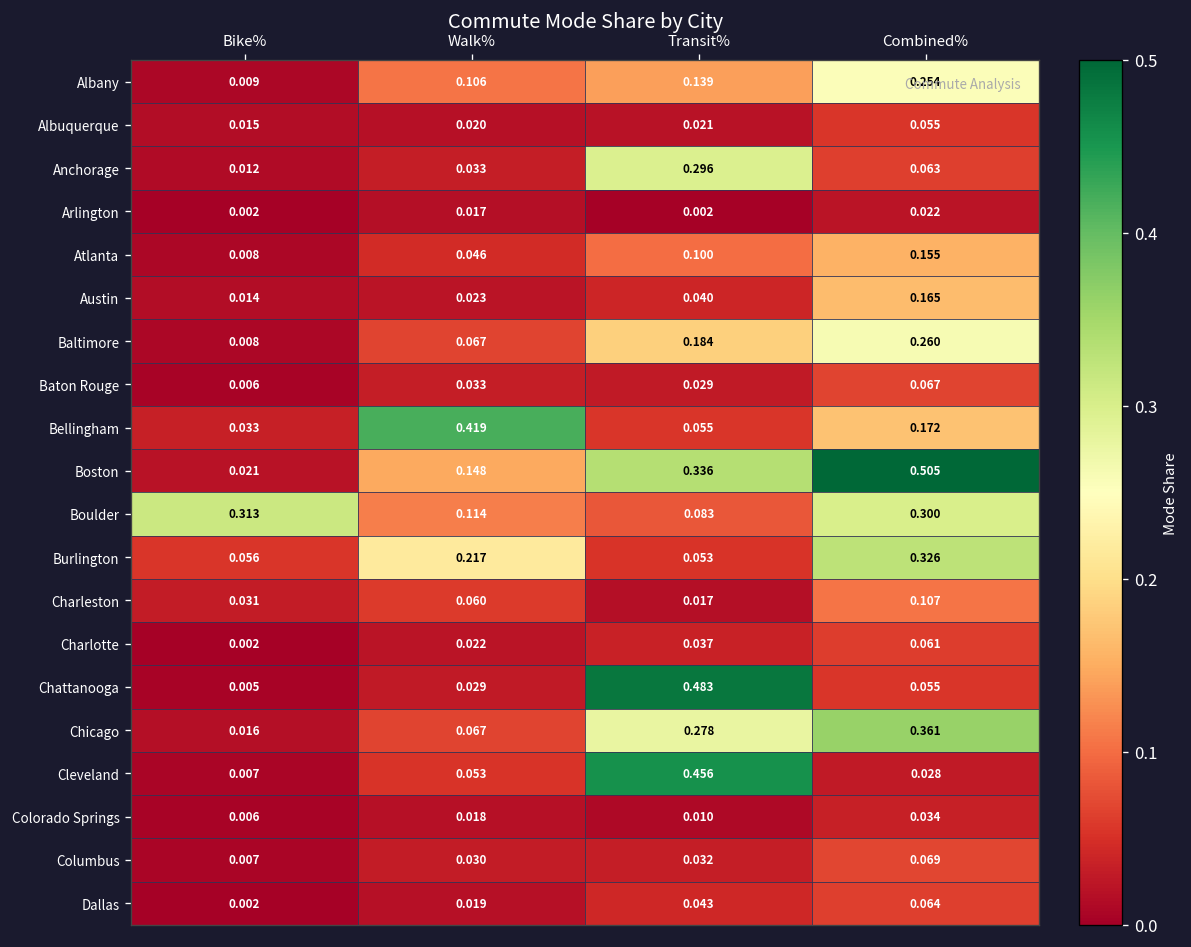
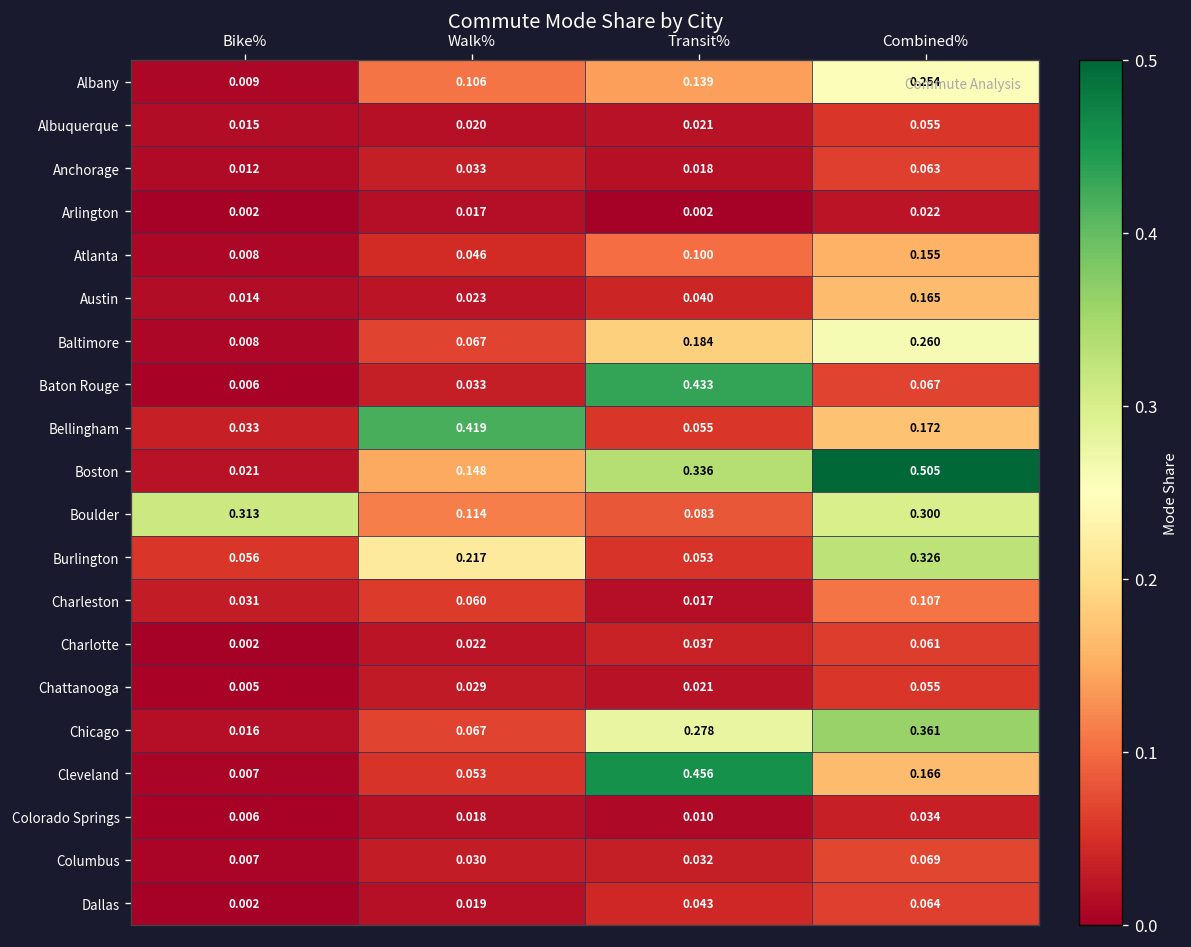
  {
    "Albany": {
      "Bike%": 0.009,
      "Walk%": 0.106,
      "Transit%": 0.139
    },
    "Albuquerque": {
      "Bike%": 0.015,
      "Walk%": 0.020,
      "Transit%": 0.021,
      "Combined%": 0.055
    },
    "Anchorage": {
      "Bike%": 0.012,
      "Walk%": 0.033,
-     "Transit%": 0.296,
+     "Transit%": 0.018,
      "Combined%": 0.063
    },
    "Arlington": {
      "Bike%": 0.002,
      "Walk%": 0.017,
      "Transit%": 0.002,
      "Combined%": 0.022
    },
    "Atlanta": {
      "Bike%": 0.008,
      "Walk%": 0.046,
      "Transit%": 0.100,
      "Combined%": 0.155
    },
    "Austin": {
      "Bike%": 0.014,
      "Walk%": 0.023,
      "Transit%": 0.040,
      "Combined%": 0.165
    },
    "Baltimore": {
      "Bike%": 0.008,
      "Walk%": 0.067,
      "Transit%": 0.184,
      "Combined%": 0.260
    },
    "Baton Rouge": {
      "Bike%": 0.006,
      "Walk%": 0.033,
-     "Transit%": 0.029,
+     "Transit%": 0.433,
      "Combined%": 0.067
    },
    "Bellingham": {
      "Bike%": 0.033,
      "Walk%": 0.419,
      "Transit%": 0.055,
      "Combined%": 0.172
    },
    "Boston": {
      "Bike%": 0.021,
      "Walk%": 0.148,
      "Transit%": 0.336,
      "Combined%": 0.505
    },
    "Boulder": {
      "Bike%": 0.313,
      "Walk%": 0.114,
      "Transit%": 0.083,
      "Combined%": 0.300
    },
    "Burlington": {
      "Bike%": 0.056,
      "Walk%": 0.217,
      "Transit%": 0.053,
      "Combined%": 0.326
    },
    "Charleston": {
      "Bike%": 0.031,
      "Walk%": 0.060,
      "Transit%": 0.017,
      "Combined%": 0.107
    },
    "Charlotte": {
      "Bike%": 0.002,
      "Walk%": 0.022,
      "Transit%": 0.037,
      "Combined%": 0.061
    },
    "Chattanooga": {
      "Bike%": 0.005,
      "Walk%": 0.029,
-     "Transit%": 0.483,
+     "Transit%": 0.021,
      "Combined%": 0.055
    },
    "Chicago": {
      "Bike%": 0.016,
      "Walk%": 0.067,
      "Transit%": 0.278,
      "Combined%": 0.361
    },
    "Cleveland": {
      "Bike%": 0.007,
      "Walk%": 0.053,
      "Transit%": 0.456,
-     "Combined%": 0.028
+     "Combined%": 0.166
    },
    "Colorado Springs": {
      "Bike%": 0.006,
      "Walk%": 0.018,
      "Transit%": 0.010,
      "Combined%": 0.034
    },
    "Columbus": {
      "Bike%": 0.007,
      "Walk%": 0.030,
      "Transit%": 0.032,
      "Combined%": 0.069
    },
    "Dallas": {
      "Bike%": 0.002,
      "Walk%": 0.019,
      "Transit%": 0.043,
      "Combined%": 0.064
    }
  }
